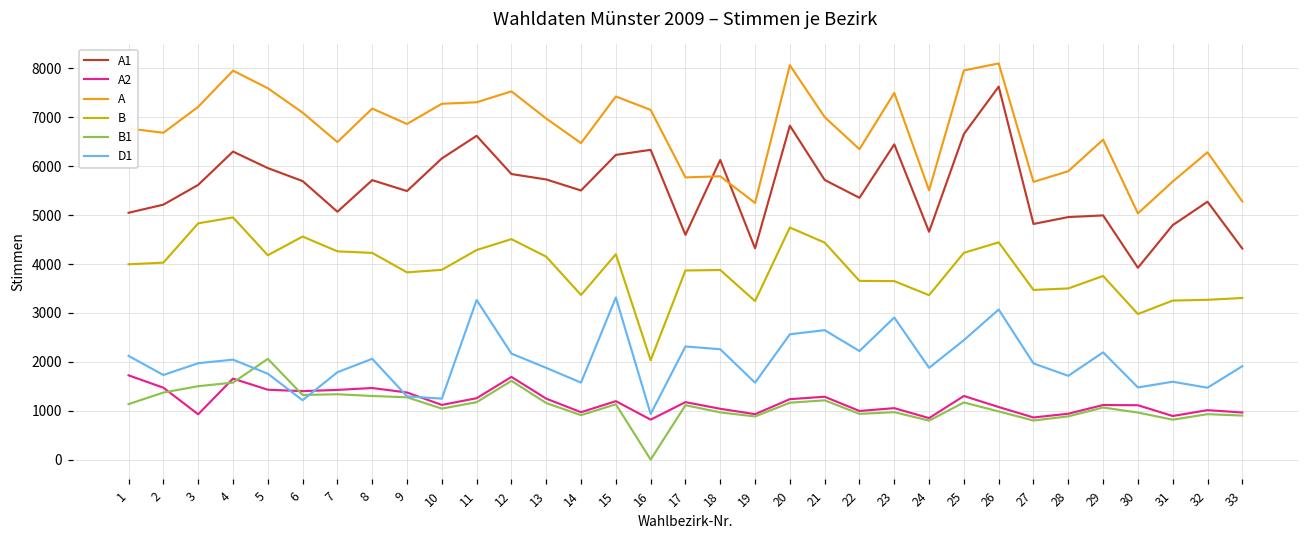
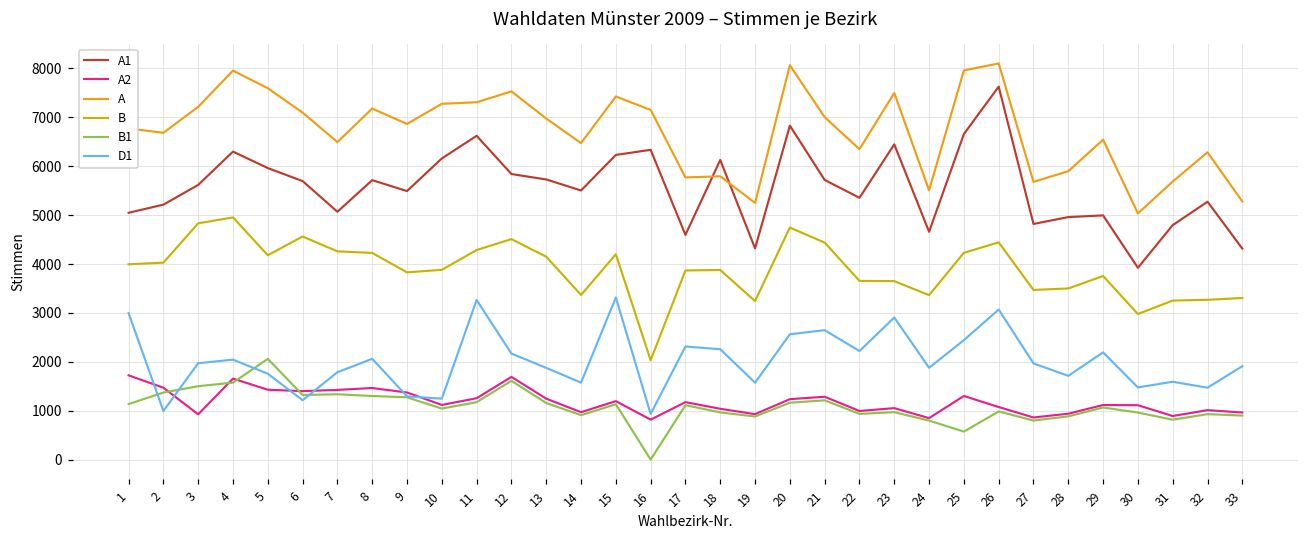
  {
    "A1": {
      "1": 5000,
      "2": 5200,
      "3": 5600,
      "4": 6300,
      "5": 6000,
      "6": 5700,
      "7": 5100,
      "8": 5700,
      "9": 5500,
      "10": 6200,
      "11": 6600,
      "12": 5800,
      "13": 5700,
      "14": 5500,
      "15": 6200,
      "16": 6300,
      "17": 4600,
      "18": 6100,
      "19": 4300,
      "20": 6800,
      "21": 5700,
      "22": 5400,
      "23": 6400,
      "24": 4700,
      "25": 6700,
      "26": 7600,
      "27": 4800,
      "28": 5000,
      "29": 5000,
      "30": 3900,
      "31": 4800,
      "32": 5300,
      "33": 4300
    },
    "A2": {
      "1": 1700,
      "2": 1500,
      "3": 900,
      "4": 1700,
      "5": 1400,
      "6": 1400,
      "7": 1400,
      "8": 1500,
      "9": 1400,
      "10": 1100,
      "11": 1300,
      "12": 1700,
      "13": 1200,
      "14": 1000,
      "15": 1200,
      "16": 800,
      "17": 1200,
      "18": 1000,
      "20": 1200,
      "21": 1300,
      "22": 1000,
      "23": 1100,
      "25": 1300,
      "26": 1100,
      "27": 900,
      "30": 1100,
      "31": 900,
      "32": 1000,
      "33": 1000
    },
    "B1": {
      "1": 1100,
      "2": 1400,
      "3": 1500,
      "4": 1600,
      "5": 2100,
      "6": 1300,
      "7": 1300,
      "8": 1300,
      "10": 1000,
      "11": 1200,
      "12": 1600,
      "13": 1200,
      "14": 900,
      "15": 1100,
      "16": 0,
      "17": 1100,
      "18": 1000,
      "20": 1200,
      "21": 1200,
      "22": 900,
      "23": 1000,
-     "25": 1200,
+     "25": 600,
      "26": 1000,
      "27": 800,
      "30": 1000,
      "31": 800,
      "32": 900,
      "33": 900
    },
    "D1": {
-     "1": 2100,
-     "2": 1700,
+     "1": 3000,
+     "2": 1000,
      "3": 2000,
      "4": 2000,
      "5": 1800,
      "6": 1200,
      "7": 1800,
      "8": 2100,
      "10": 1200,
      "11": 3300,
      "12": 2200,
      "13": 1900,
      "14": 1600,
      "15": 3300,
      "16": 900,
      "17": 2300,
      "18": 2300,
      "19": 1600,
      "20": 2600,
      "21": 2600,
      "22": 2200,
      "23": 2900,
      "24": 1900,
      "25": 2400,
      "26": 3100,
      "27": 2000,
      "28": 1700,
      "29": 2200,
      "30": 1500,
      "31": 1600,
      "32": 1500,
      "33": 1900
    }
  }
